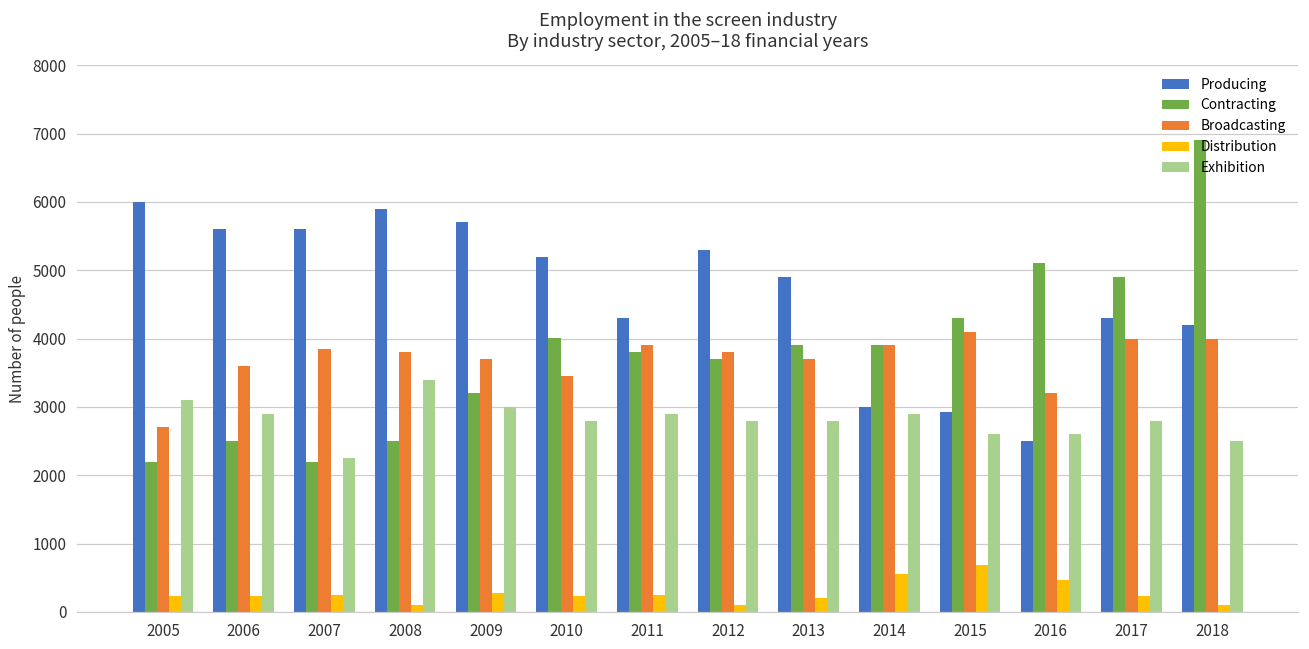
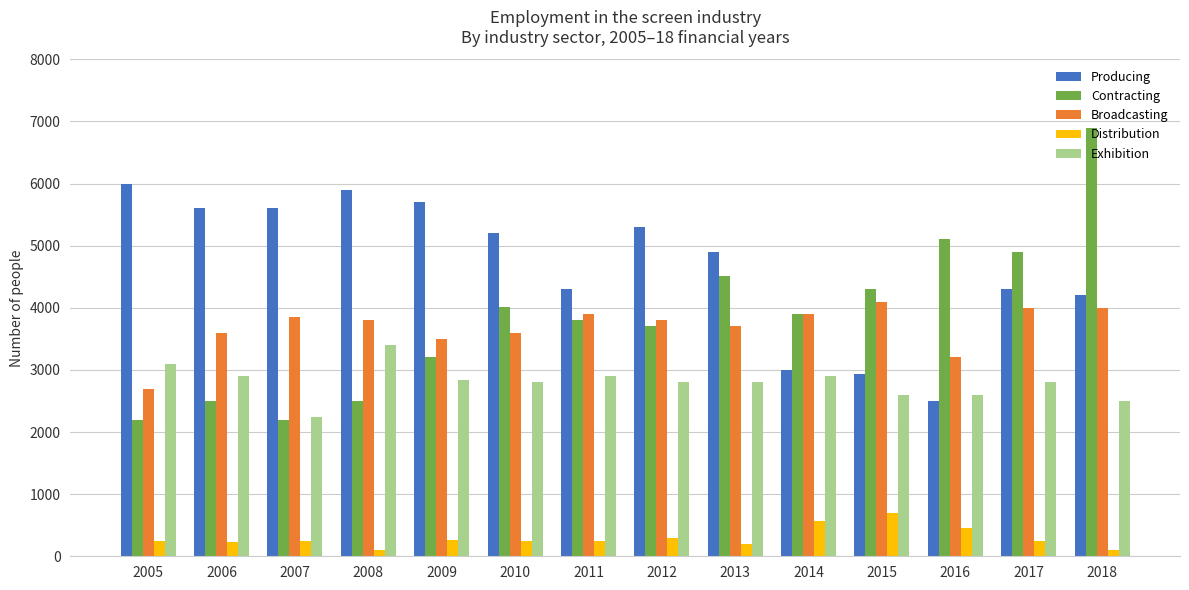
  {
    "Producing": {
      "2005": 6000,
      "2006": 5600,
      "2007": 5600,
      "2008": 5900,
      "2009": 5700,
      "2010": 5200,
      "2011": 4300,
      "2012": 5300,
      "2013": 4900,
      "2014": 3000,
      "2015": 2900,
      "2016": 2500,
      "2017": 4300,
      "2018": 4200
    },
    "Contracting": {
      "2005": 2200,
      "2006": 2500,
      "2007": 2200,
      "2008": 2500,
      "2009": 3200,
      "2010": 4000,
      "2011": 3800,
      "2012": 3700,
-     "2013": 3900,
+     "2013": 4500,
      "2014": 3900,
      "2015": 4300,
      "2016": 5100,
      "2017": 4900,
      "2018": 6900
    },
    "Broadcasting": {
      "2005": 2700,
      "2006": 3600,
      "2007": 3800,
      "2008": 3800,
-     "2009": 3700,
-     "2010": 3500,
+     "2009": 3500,
+     "2010": 3600,
      "2011": 3900,
      "2012": 3800,
      "2013": 3700,
      "2014": 3900,
      "2015": 4100,
      "2016": 3200,
      "2017": 4000,
      "2018": 4000
    },
    "Distribution": {
      "2005": 200,
      "2006": 200,
      "2007": 300,
      "2008": 100,
      "2009": 300,
      "2010": 200,
      "2011": 300,
-     "2012": 100,
+     "2012": 300,
      "2013": 200,
      "2014": 600,
      "2015": 700,
      "2016": 500,
      "2017": 200,
      "2018": 100
    },
    "Exhibition": {
      "2005": 3100,
      "2006": 2900,
      "2007": 2200,
      "2008": 3400,
-     "2009": 3000,
+     "2009": 2800,
      "2010": 2800,
      "2011": 2900,
      "2012": 2800,
      "2013": 2800,
      "2014": 2900,
      "2015": 2600,
      "2016": 2600,
      "2017": 2800,
      "2018": 2500
    }
  }
